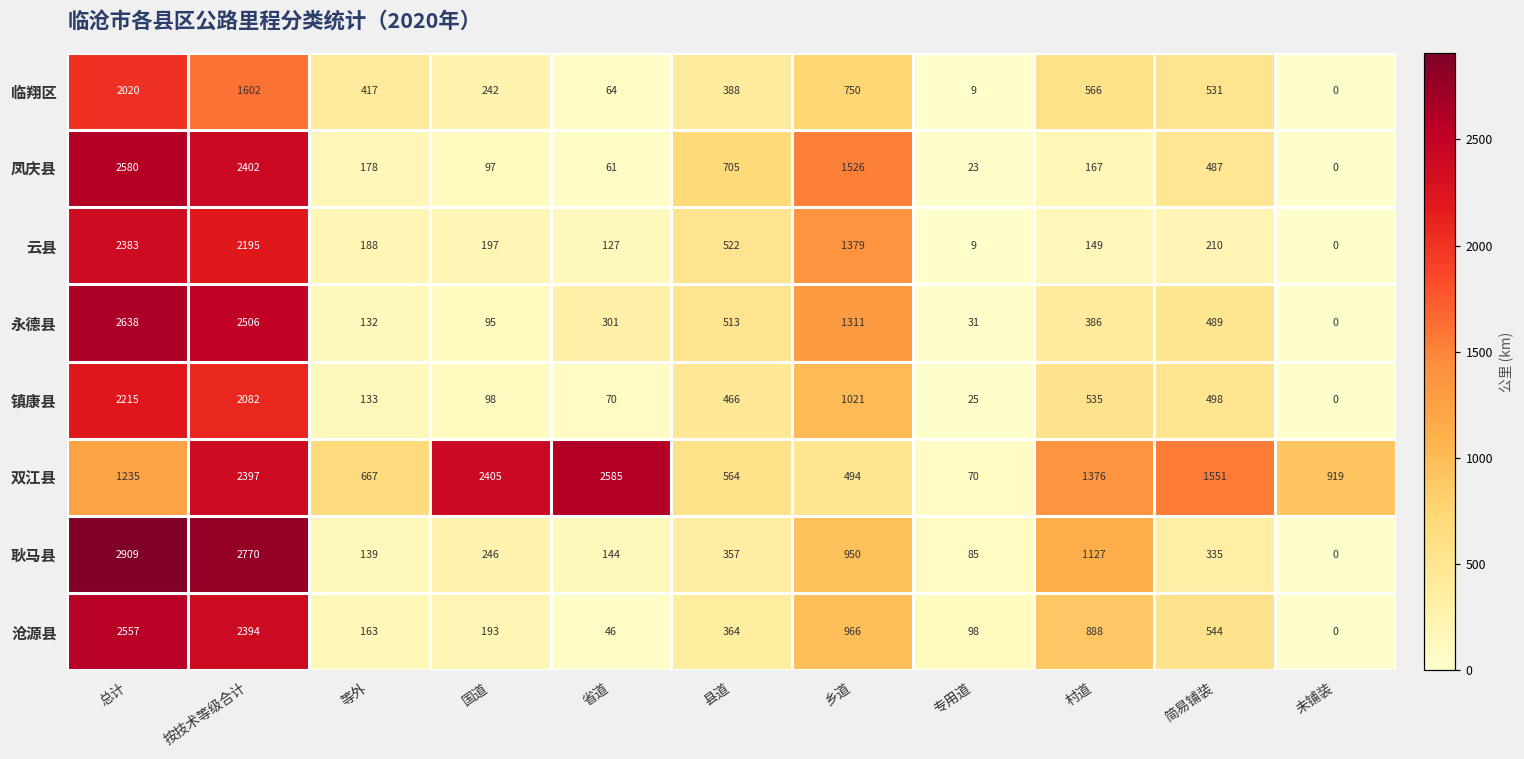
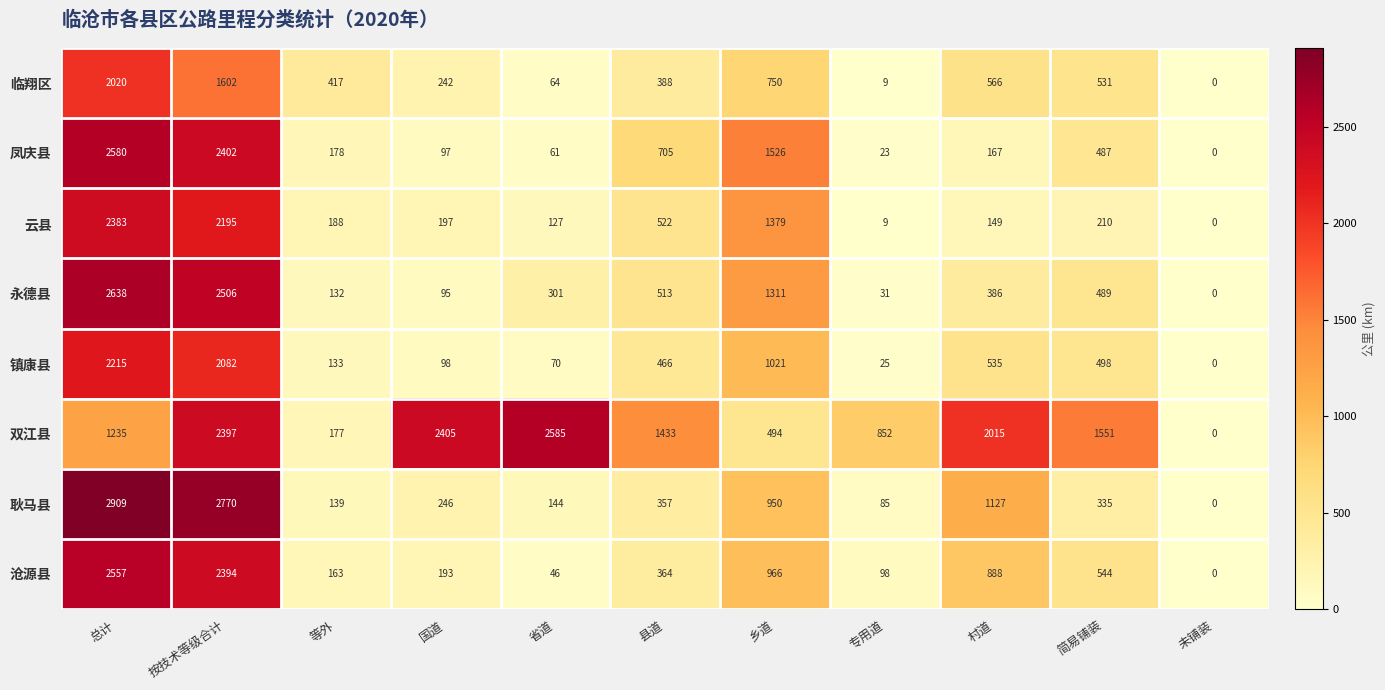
  {
    "临翔区": {
      "总计": 2020,
      "按技术等级合计": 1602,
      "等外": 417,
      "国道": 242,
      "省道": 64,
      "县道": 388,
      "乡道": 750,
      "专用道": 9,
      "村道": 566,
      "简易铺装": 531,
      "未铺装": 0
    },
    "凤庆县": {
      "总计": 2580,
      "按技术等级合计": 2402,
      "等外": 178,
      "国道": 97,
      "省道": 61,
      "县道": 705,
      "乡道": 1526,
      "专用道": 23,
      "村道": 167,
      "简易铺装": 487,
      "未铺装": 0
    },
    "云县": {
      "总计": 2383,
      "按技术等级合计": 2195,
      "等外": 188,
      "国道": 197,
      "省道": 127,
      "县道": 522,
      "乡道": 1379,
      "专用道": 9,
      "村道": 149,
      "简易铺装": 210,
      "未铺装": 0
    },
    "永德县": {
      "总计": 2638,
      "按技术等级合计": 2506,
      "等外": 132,
      "国道": 95,
      "省道": 301,
      "县道": 513,
      "乡道": 1311,
      "专用道": 31,
      "村道": 386,
      "简易铺装": 489,
      "未铺装": 0
    },
    "镇康县": {
      "总计": 2215,
      "按技术等级合计": 2082,
      "等外": 133,
      "国道": 98,
      "省道": 70,
      "县道": 466,
      "乡道": 1021,
      "专用道": 25,
      "村道": 535,
      "简易铺装": 498,
      "未铺装": 0
    },
    "双江县": {
      "总计": 1235,
      "按技术等级合计": 2397,
-     "等外": 667,
+     "等外": 177,
      "国道": 2405,
      "省道": 2585,
-     "县道": 564,
+     "县道": 1433,
      "乡道": 494,
-     "专用道": 70,
-     "村道": 1376,
+     "专用道": 852,
+     "村道": 2015,
      "简易铺装": 1551,
-     "未铺装": 919
+     "未铺装": 0
    },
    "耿马县": {
      "总计": 2909,
      "按技术等级合计": 2770,
      "等外": 139,
      "国道": 246,
      "省道": 144,
      "县道": 357,
      "乡道": 950,
      "专用道": 85,
      "村道": 1127,
      "简易铺装": 335,
      "未铺装": 0
    },
    "沧源县": {
      "总计": 2557,
      "按技术等级合计": 2394,
      "等外": 163,
      "国道": 193,
      "省道": 46,
      "县道": 364,
      "乡道": 966,
      "专用道": 98,
      "村道": 888,
      "简易铺装": 544,
      "未铺装": 0
    }
  }
